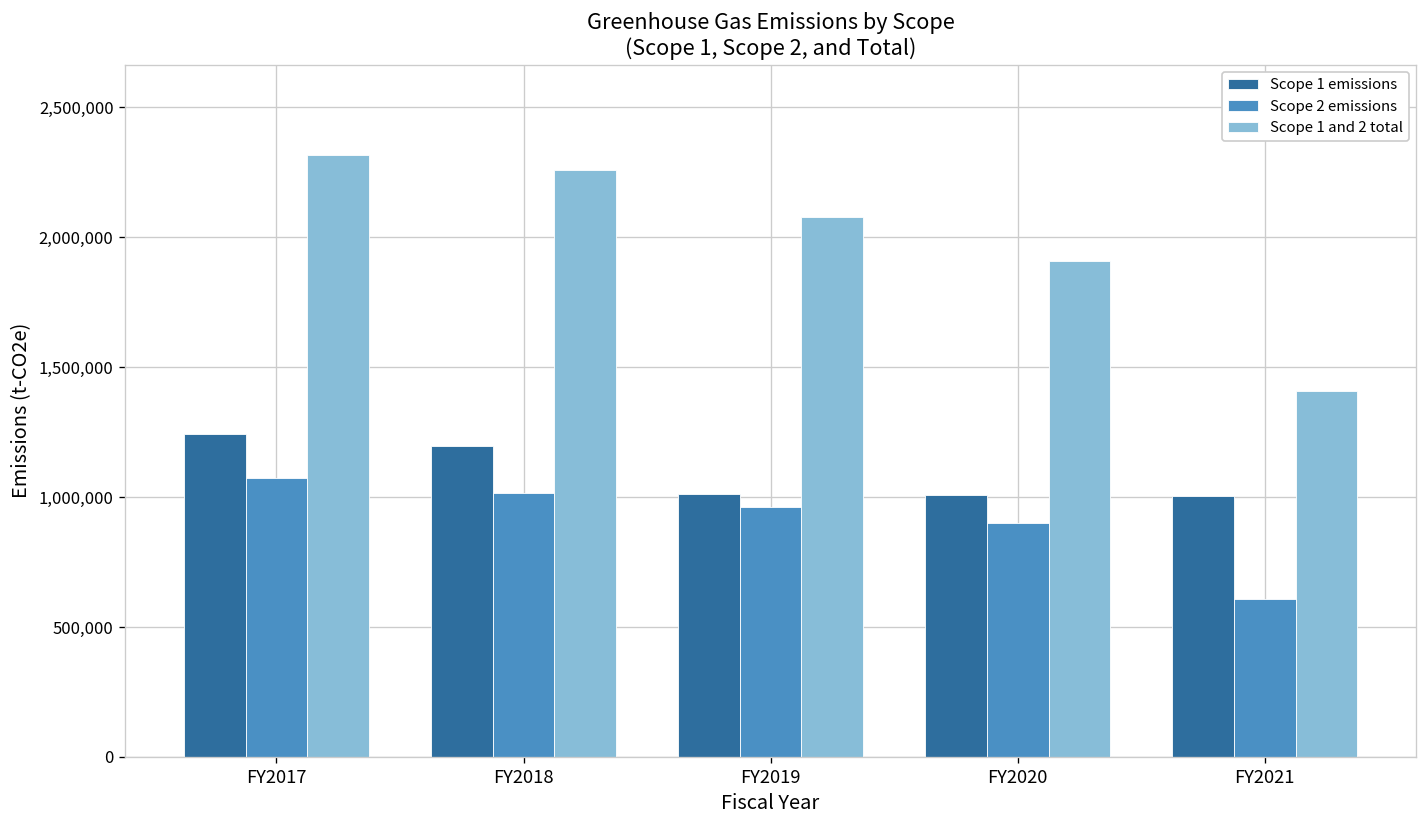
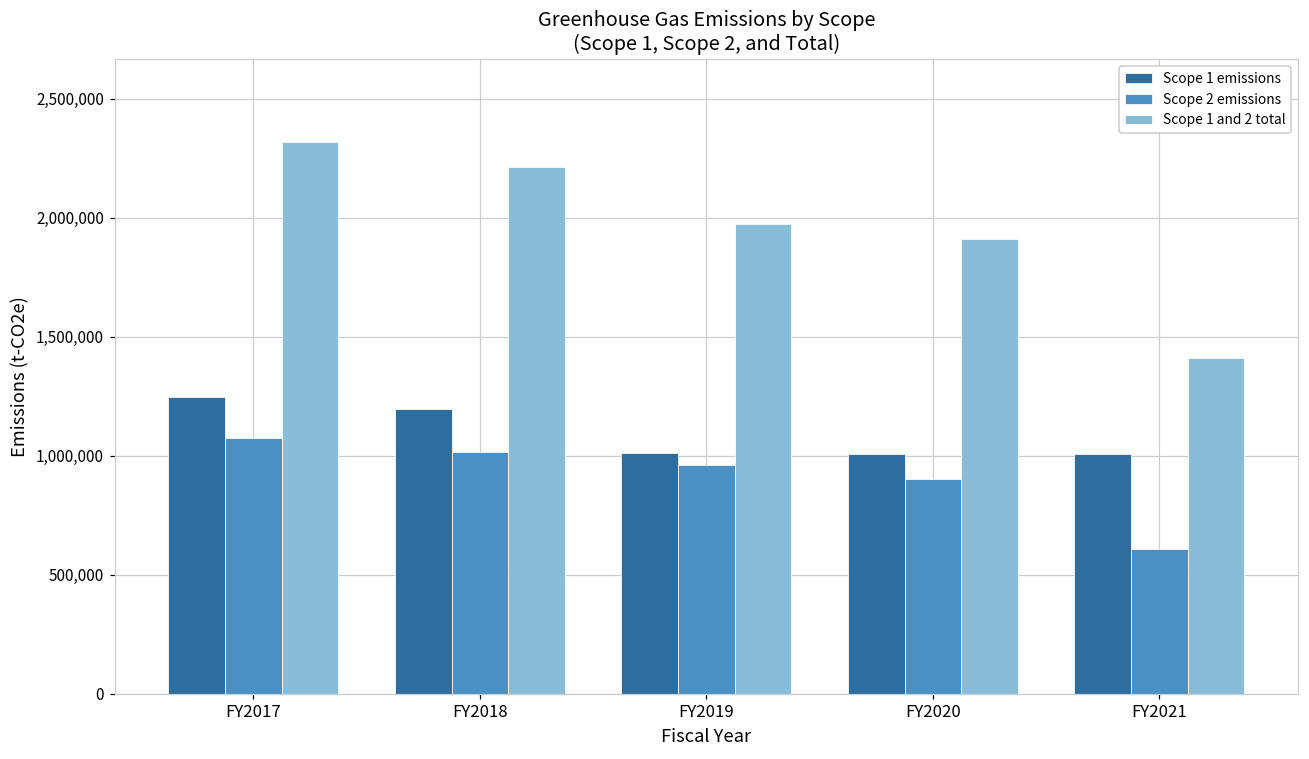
  {
    "Scope 1 and 2 total": {
      "FY2017": "2,320,000",
-     "FY2018": "2,260,000",
-     "FY2019": "2,080,000",
+     "FY2018": "2,210,000",
+     "FY2019": "1,970,000",
      "FY2020": "1,910,000",
      "FY2021": "1,410,000"
    }
  }
